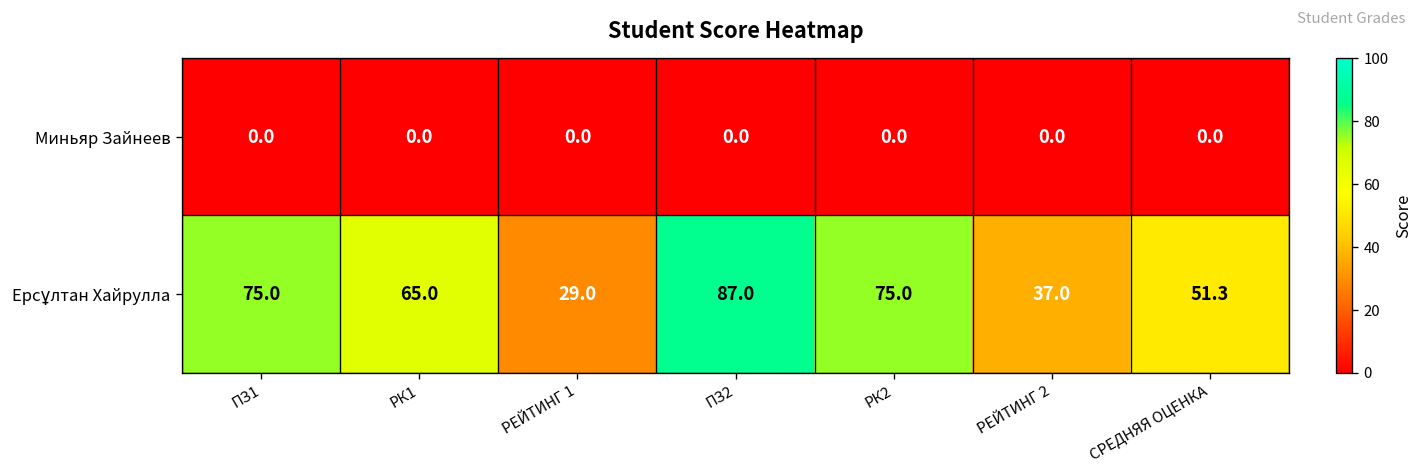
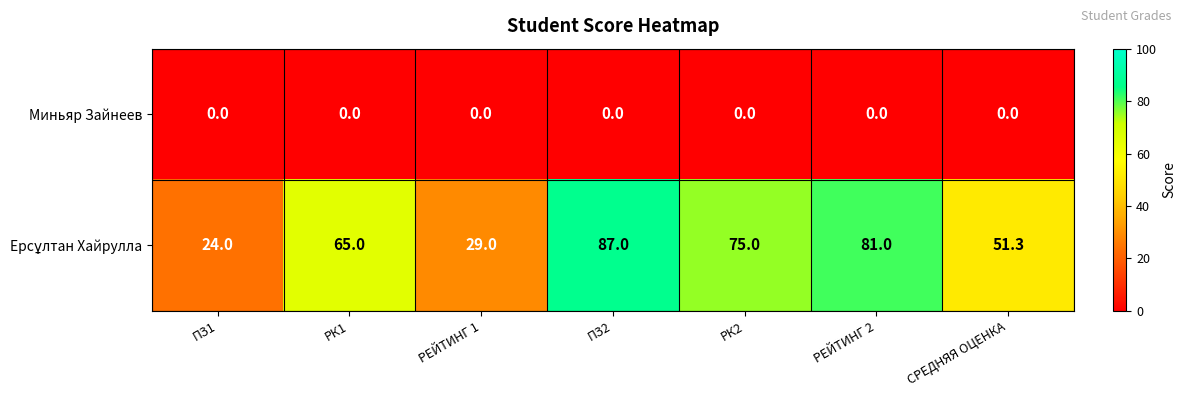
  {
    "Миньяр Зайнеев": {
      "ПЗ1": 0.0,
      "РК1": 0.0,
      "РЕЙТИНГ 1": 0.0,
      "ПЗ2": 0.0,
      "РК2": 0.0,
      "РЕЙТИНГ 2": 0.0,
      "СРЕДНЯЯ ОЦЕНКА": 0.0
    },
    "Ерсұлтан Хайрулла": {
-     "ПЗ1": 75.0,
+     "ПЗ1": 24.0,
      "РК1": 65.0,
      "РЕЙТИНГ 1": 29.0,
      "ПЗ2": 87.0,
      "РК2": 75.0,
-     "РЕЙТИНГ 2": 37.0,
+     "РЕЙТИНГ 2": 81.0,
      "СРЕДНЯЯ ОЦЕНКА": 51.3
    }
  }
